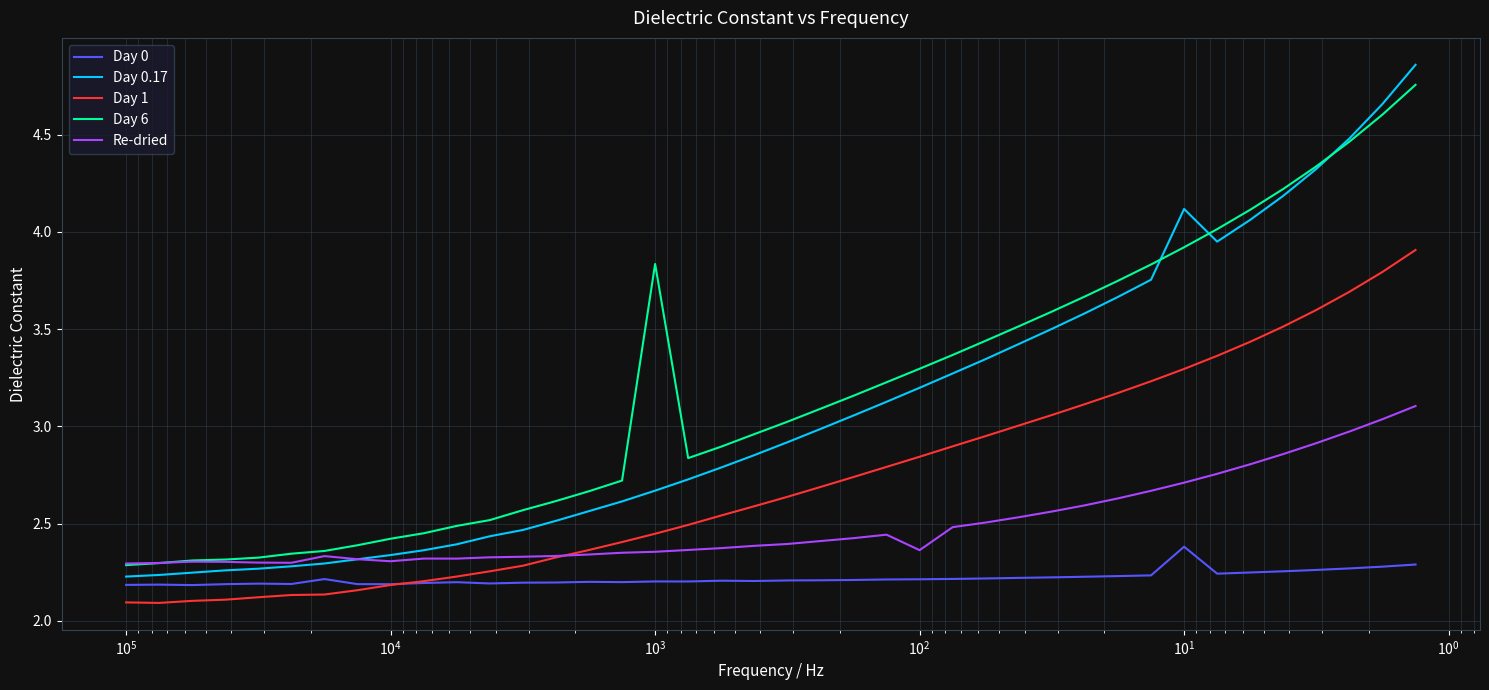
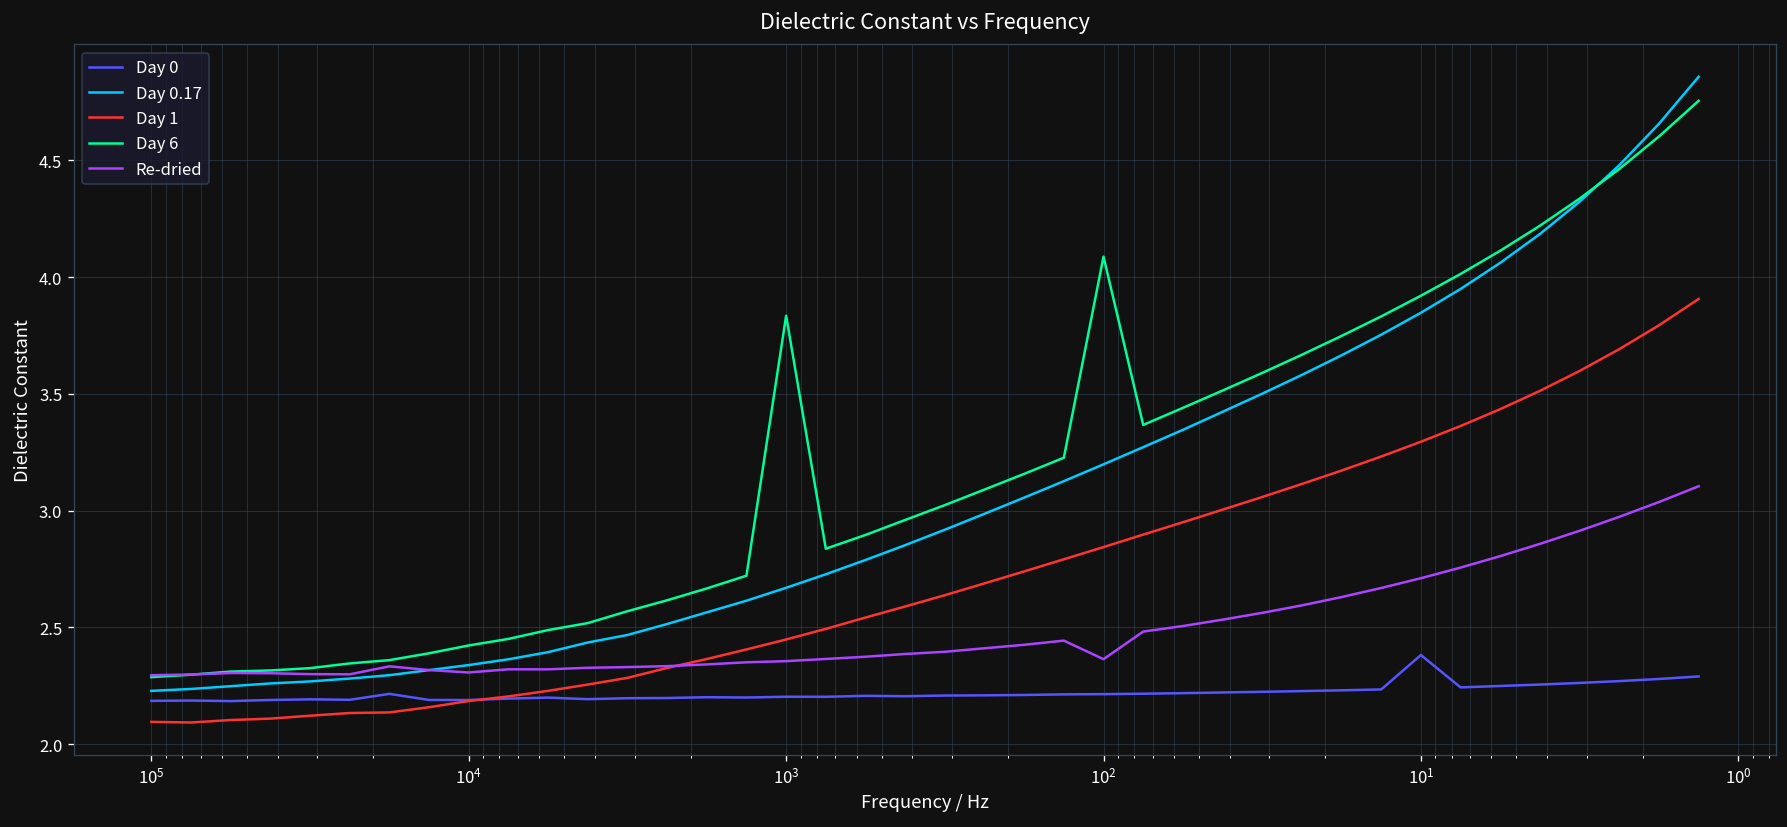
  {
    "Day 0": {
      "10^5": 2.19,
      "10^3": 2.20,
      "10^2": 2.21,
      "10^1": 2.38
    },
    "Day 0.17": {
      "10^5": 2.23,
      "10^4": 2.34,
      "10^3": 2.67,
      "10^2": 3.20,
-     "10^1": 4.12
+     "10^1": 3.85
    },
    "Day 1": {
      "10^5": 2.09,
      "10^3": 2.45,
      "10^2": 2.84,
      "10^1": 3.30
    },
    "Day 6": {
      "10^4": 2.42,
      "10^3": 3.83,
-     "10^2": 3.30,
+     "10^2": 4.09,
      "10^1": 3.92
    },
    "Re-dried": {
      "10^4": 2.31,
      "10^3": 2.36,
      "10^2": 2.36,
      "10^1": 2.71
    }
  }
